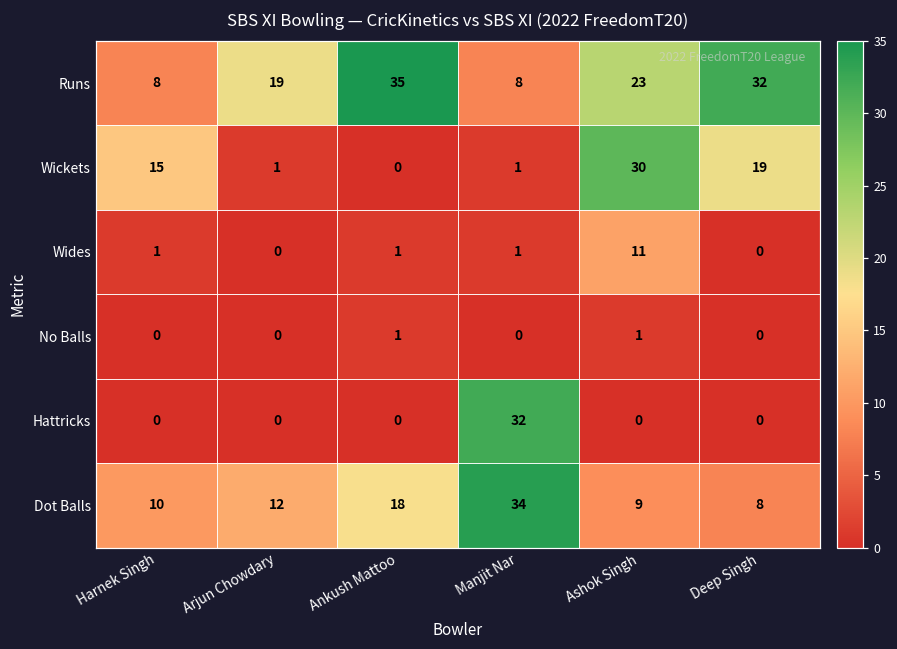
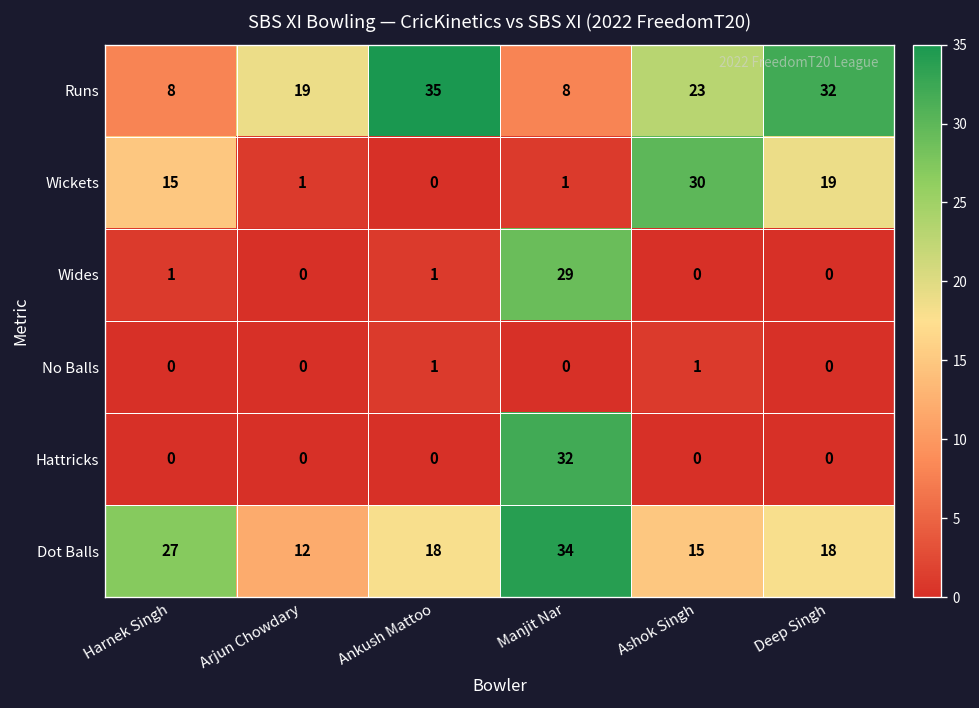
  {
    "Runs": {
      "Harnek Singh": 8,
      "Arjun Chowdary": 19,
      "Ankush Mattoo": 35,
      "Manjit Nar": 8,
      "Ashok Singh": 23
    },
    "Wickets": {
      "Harnek Singh": 15,
      "Arjun Chowdary": 1,
      "Ankush Mattoo": 0,
      "Manjit Nar": 1,
      "Ashok Singh": 30,
      "Deep Singh": 19
    },
    "Wides": {
      "Harnek Singh": 1,
      "Arjun Chowdary": 0,
      "Ankush Mattoo": 1,
-     "Manjit Nar": 1,
-     "Ashok Singh": 11,
+     "Manjit Nar": 29,
+     "Ashok Singh": 0,
      "Deep Singh": 0
    },
    "No Balls": {
      "Harnek Singh": 0,
      "Arjun Chowdary": 0,
      "Ankush Mattoo": 1,
      "Manjit Nar": 0,
      "Ashok Singh": 1,
      "Deep Singh": 0
    },
    "Hattricks": {
      "Harnek Singh": 0,
      "Arjun Chowdary": 0,
      "Ankush Mattoo": 0,
      "Manjit Nar": 32,
      "Ashok Singh": 0,
      "Deep Singh": 0
    },
    "Dot Balls": {
-     "Harnek Singh": 10,
+     "Harnek Singh": 27,
      "Arjun Chowdary": 12,
      "Ankush Mattoo": 18,
      "Manjit Nar": 34,
-     "Ashok Singh": 9,
-     "Deep Singh": 8
+     "Ashok Singh": 15,
+     "Deep Singh": 18
    }
  }
